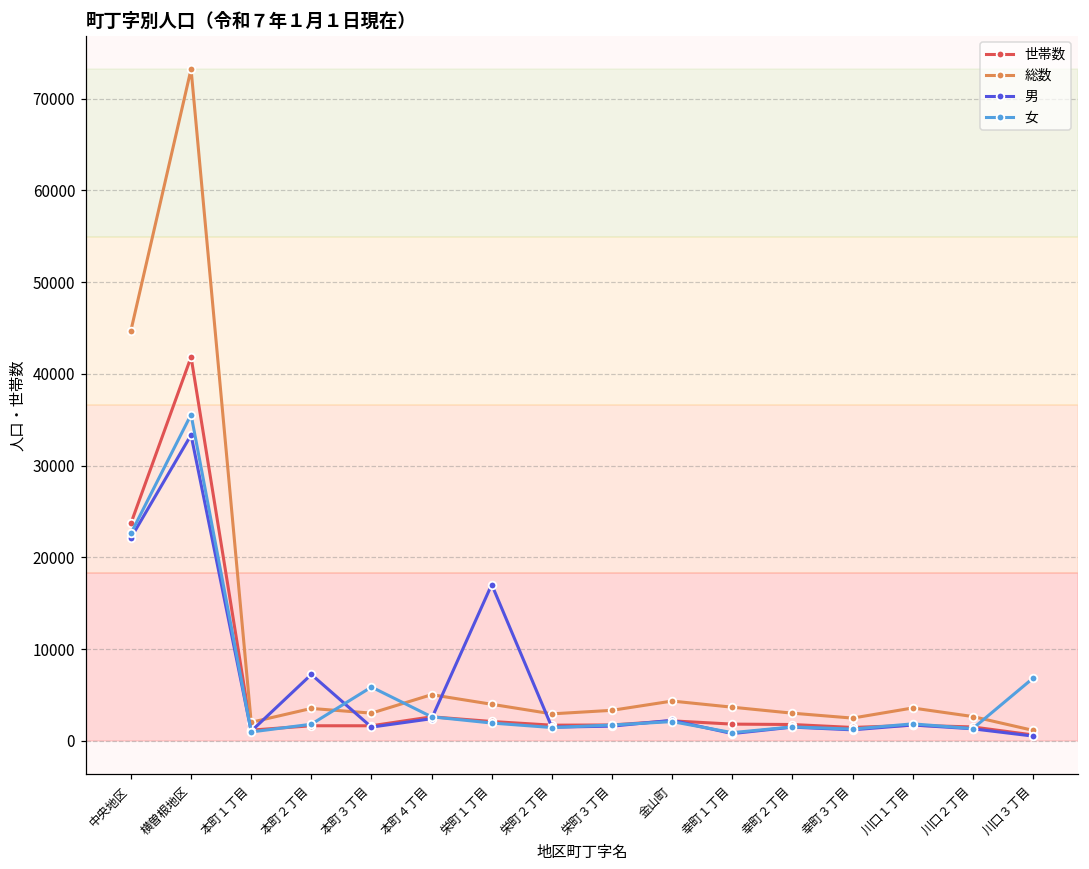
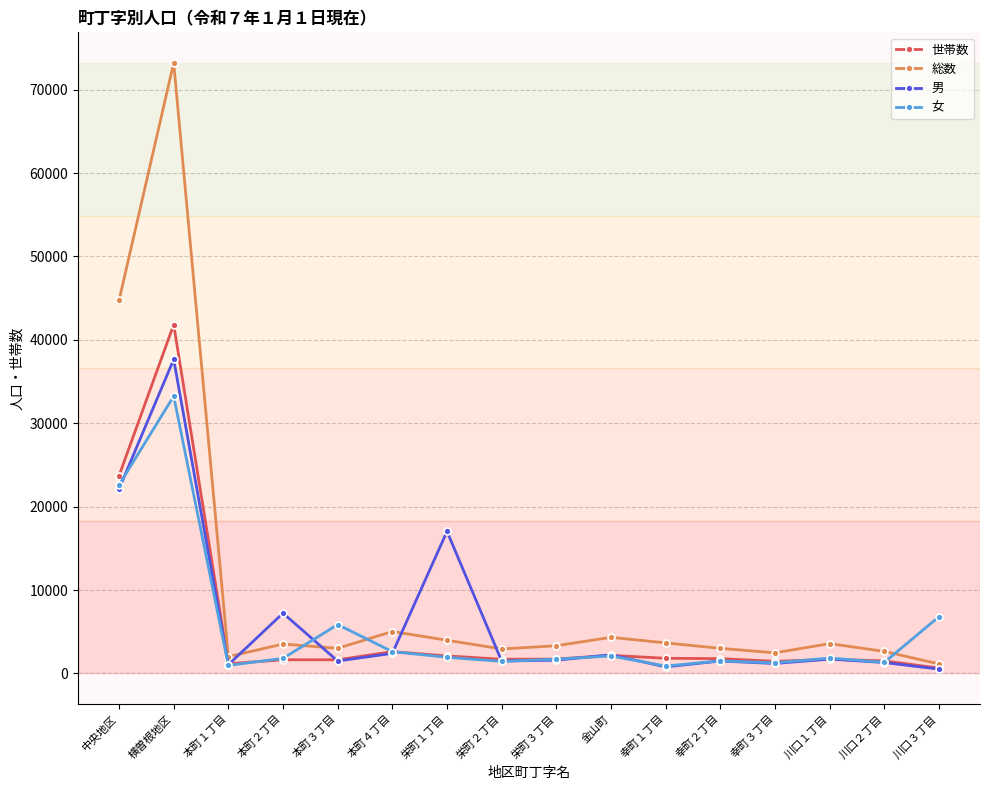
  {
    "男": {
      "中央地区": 22000,
-     "横曽根地区": 33000,
+     "横曽根地区": 38000,
      "本町２丁目": 7000,
      "栄町１丁目": 17000
    },
    "女": {
      "中央地区": 23000,
-     "横曽根地区": 36000,
+     "横曽根地区": 33000,
      "本町３丁目": 6000,
      "川口３丁目": 7000
    }
  }
